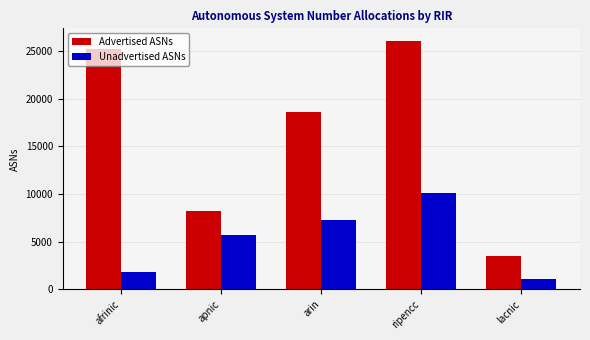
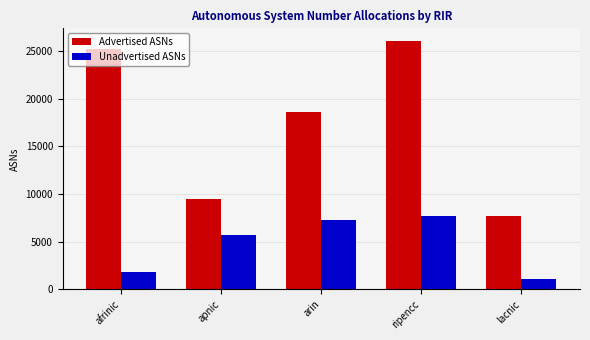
  {
    "Advertised ASNs": {
-     "apnic": 8000,
+     "apnic": 9000,
      "arin": 19000,
      "ripencc": 26000,
-     "lacnic": 3000
+     "lacnic": 8000
    },
    "Unadvertised ASNs": {
      "afrinic": 2000,
      "apnic": 6000,
      "arin": 7000,
-     "ripencc": 10000,
+     "ripencc": 8000,
      "lacnic": 1000
    }
  }
